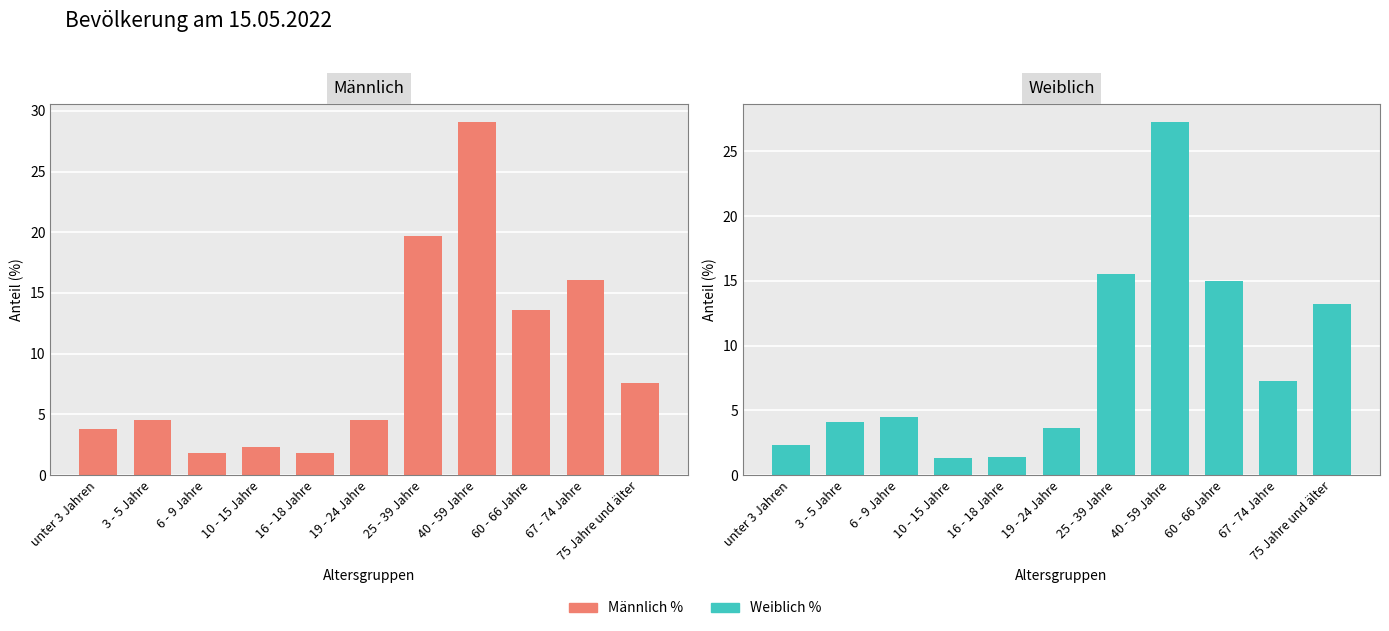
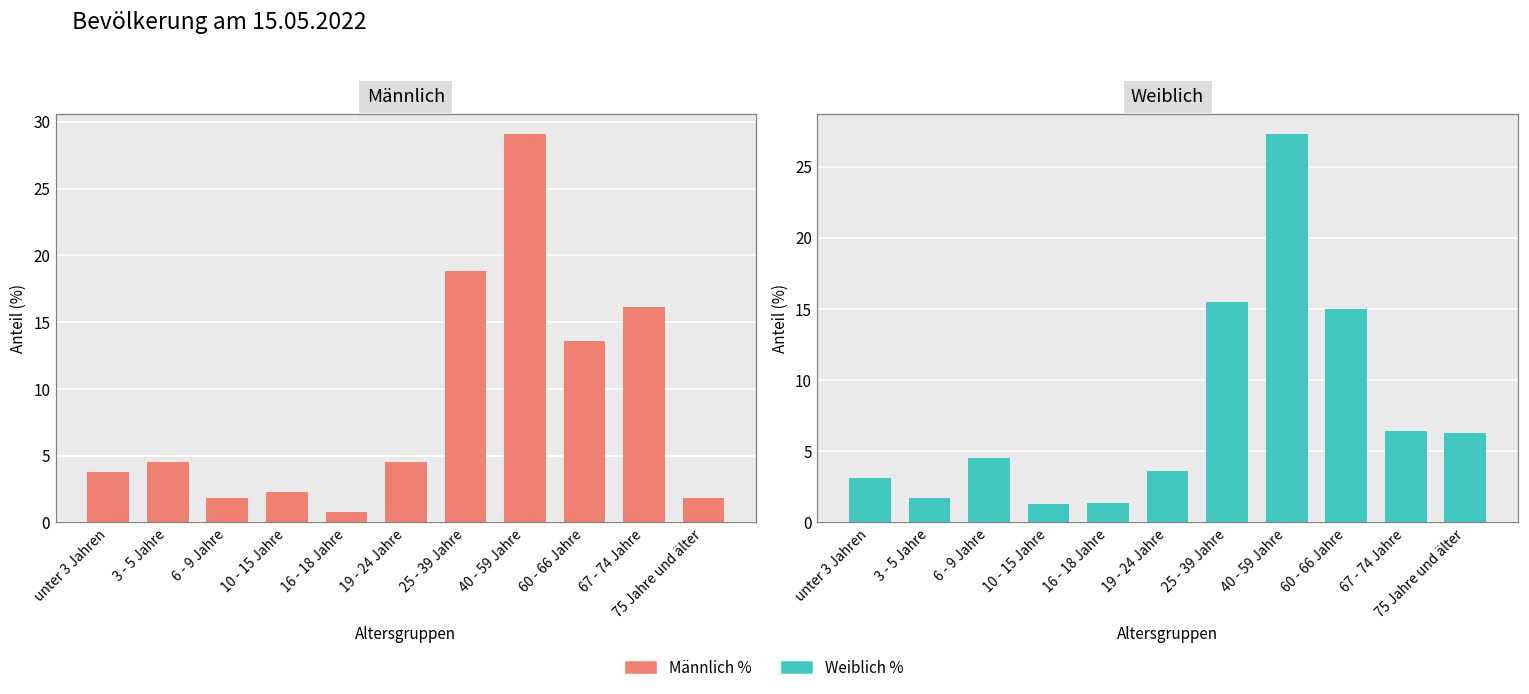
  {
    "Männlich": {
      "unter 3 Jahren": 3.8,
      "3 - 5 Jahre": 4.5,
      "6 - 9 Jahre": 1.8,
      "10 - 15 Jahre": 2.3,
-     "16 - 18 Jahre": 1.8,
+     "16 - 18 Jahre": 0.8,
      "19 - 24 Jahre": 4.5,
-     "25 - 39 Jahre": 19.7,
+     "25 - 39 Jahre": 18.8,
      "40 - 59 Jahre": 29.1,
      "60 - 66 Jahre": 13.6,
      "67 - 74 Jahre": 16.1,
-     "75 Jahre und älter": 7.6
+     "75 Jahre und älter": 1.8
    },
    "Weiblich": {
-     "unter 3 Jahren": 2.3,
-     "3 - 5 Jahre": 4.1,
+     "unter 3 Jahren": 3.1,
+     "3 - 5 Jahre": 1.7,
      "6 - 9 Jahre": 4.5,
      "10 - 15 Jahre": 1.3,
      "16 - 18 Jahre": 1.4,
      "19 - 24 Jahre": 3.6,
      "25 - 39 Jahre": 15.5,
      "40 - 59 Jahre": 27.3,
      "60 - 66 Jahre": 15.0,
-     "67 - 74 Jahre": 7.3,
-     "75 Jahre und älter": 13.2
+     "67 - 74 Jahre": 6.4,
+     "75 Jahre und älter": 6.3
    }
  }
